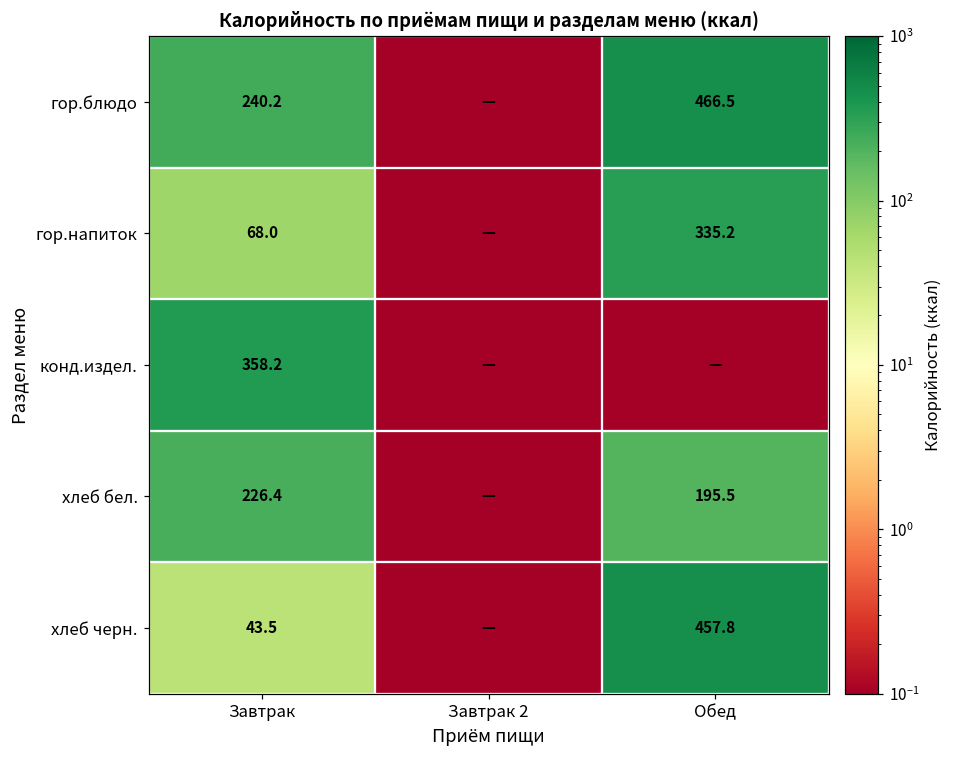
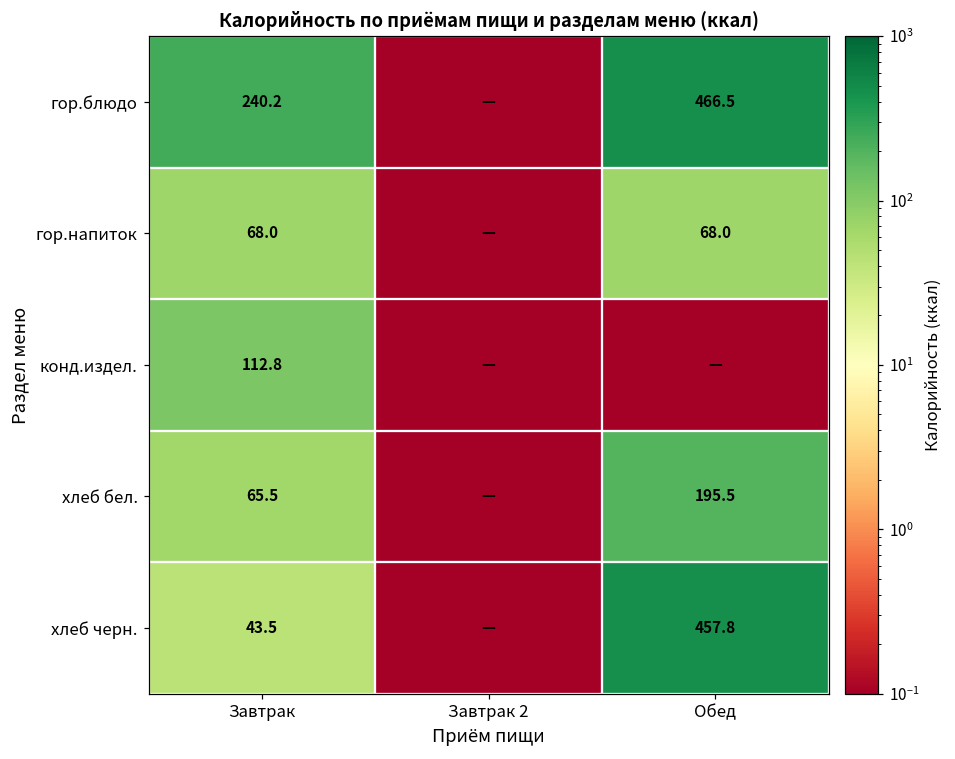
  {
    "гор.блюдо": {
      "Завтрак": 240.2,
      "Обед": 466.5
    },
    "гор.напиток": {
      "Завтрак": 68.0,
-     "Обед": 335.2
+     "Обед": 68.0
    },
    "конд.издел.": {
-     "Завтрак": 358.2
+     "Завтрак": 112.8
    },
    "хлеб бел.": {
-     "Завтрак": 226.4,
+     "Завтрак": 65.5,
      "Обед": 195.5
    },
    "хлеб черн.": {
      "Завтрак": 43.5,
      "Обед": 457.8
    }
  }
